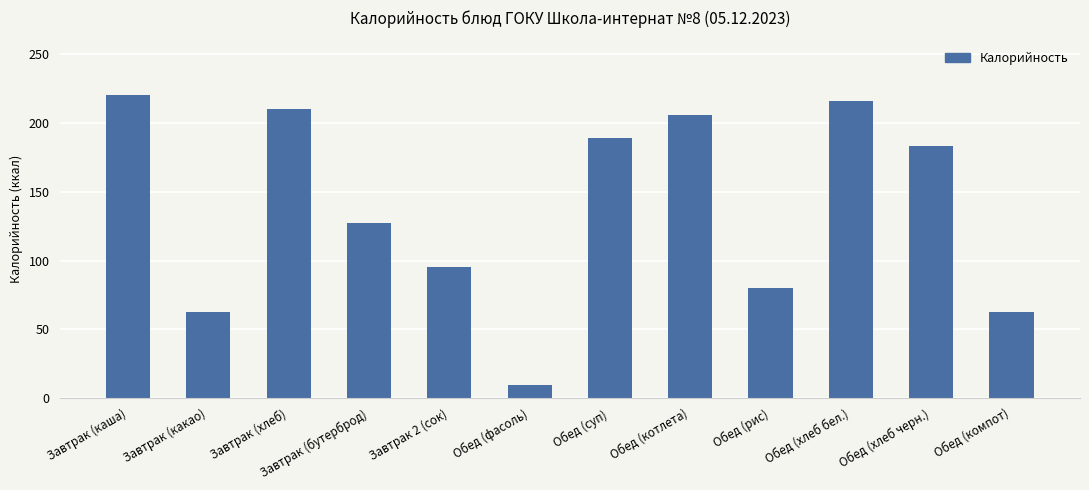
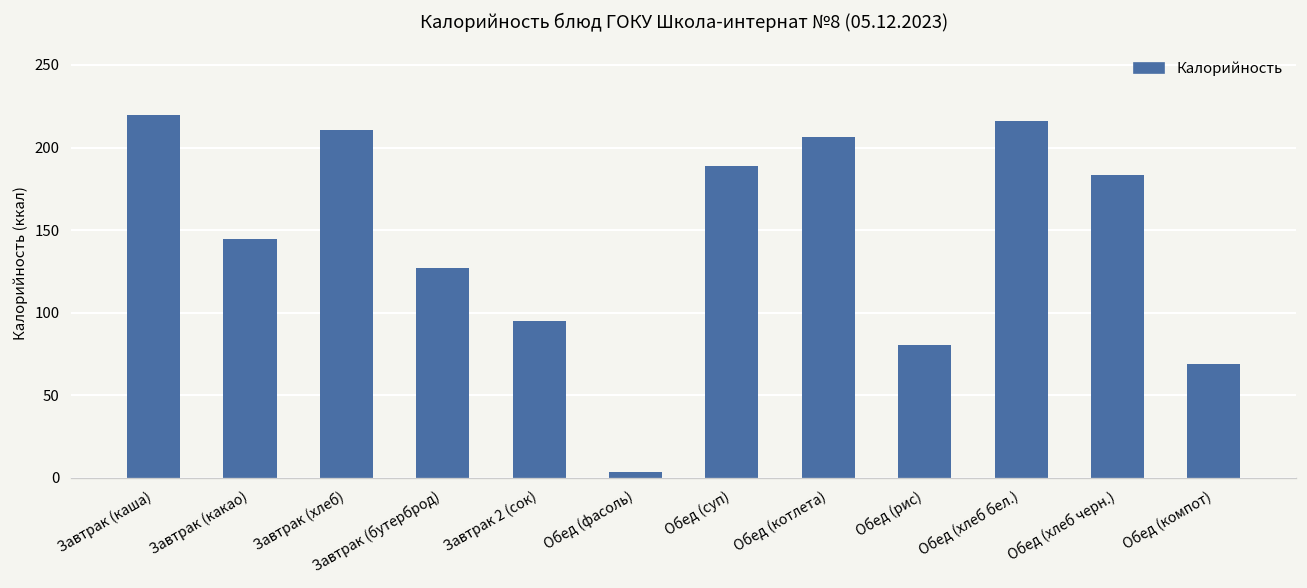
  {
    "Завтрак (каша)": 220,
-   "Завтрак (какао)": 63,
+   "Завтрак (какао)": 145,
    "Завтрак (хлеб)": 210,
    "Завтрак (бутерброд)": 127,
    "Завтрак 2 (сок)": 95,
-   "Обед (фасоль)": 10,
+   "Обед (фасоль)": 3,
    "Обед (суп)": 189,
    "Обед (котлета)": 206,
    "Обед (рис)": 80,
    "Обед (хлеб бел.)": 216,
    "Обед (хлеб черн.)": 184,
-   "Обед (компот)": 63
+   "Обед (компот)": 69
  }
